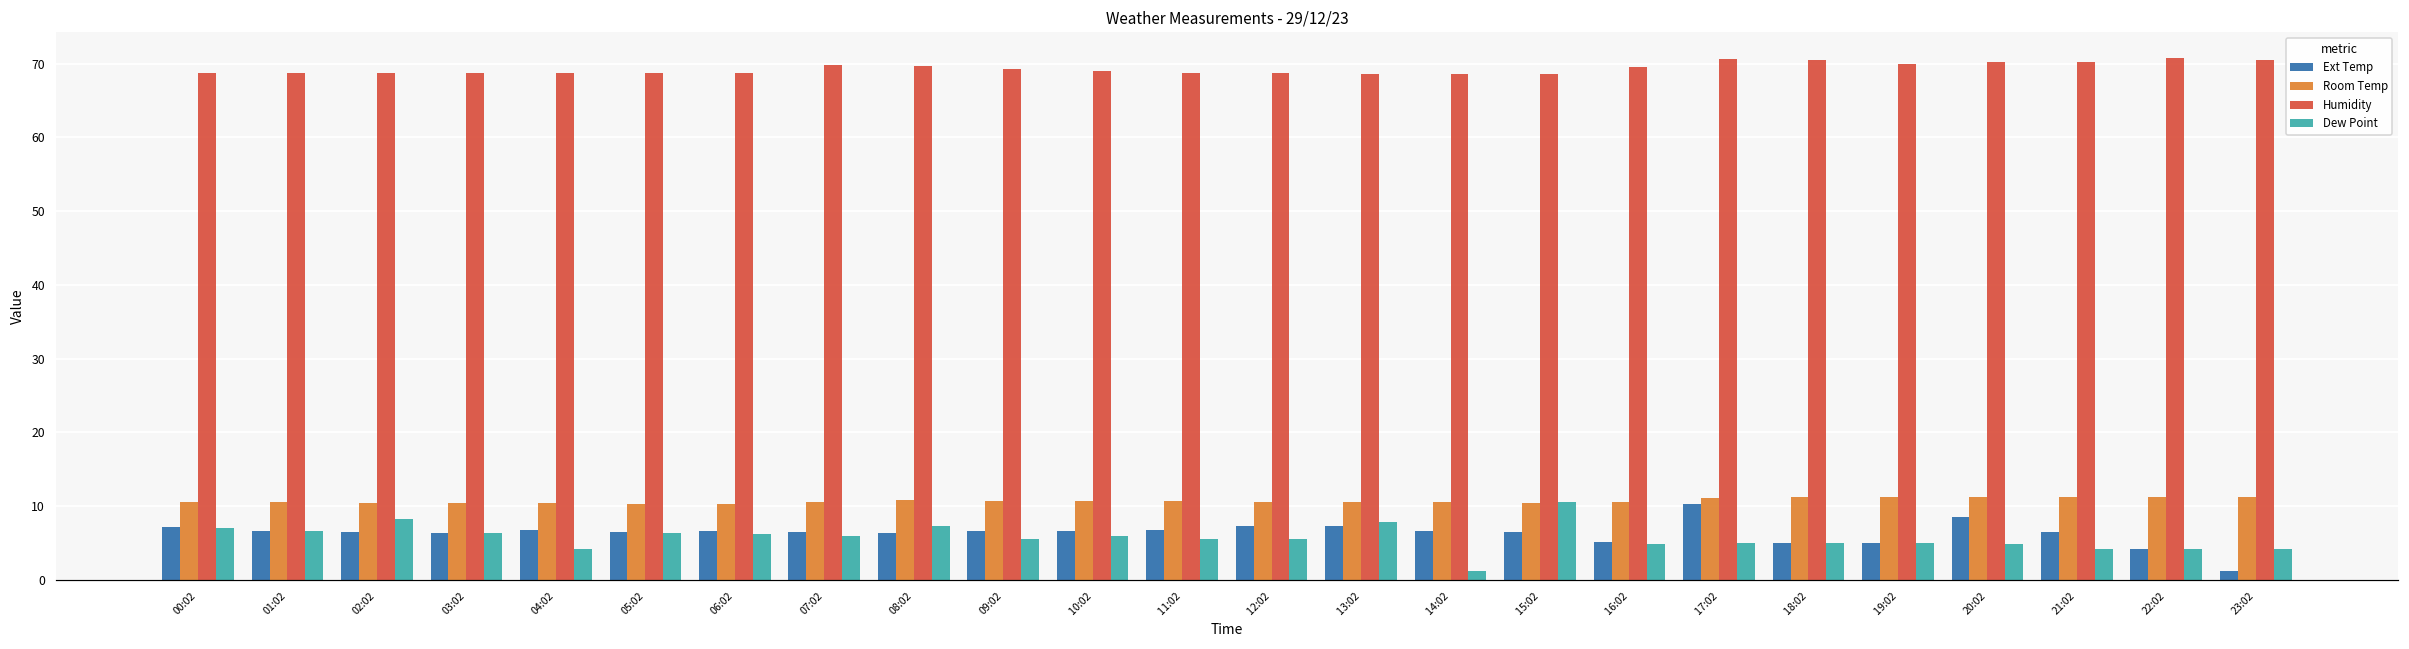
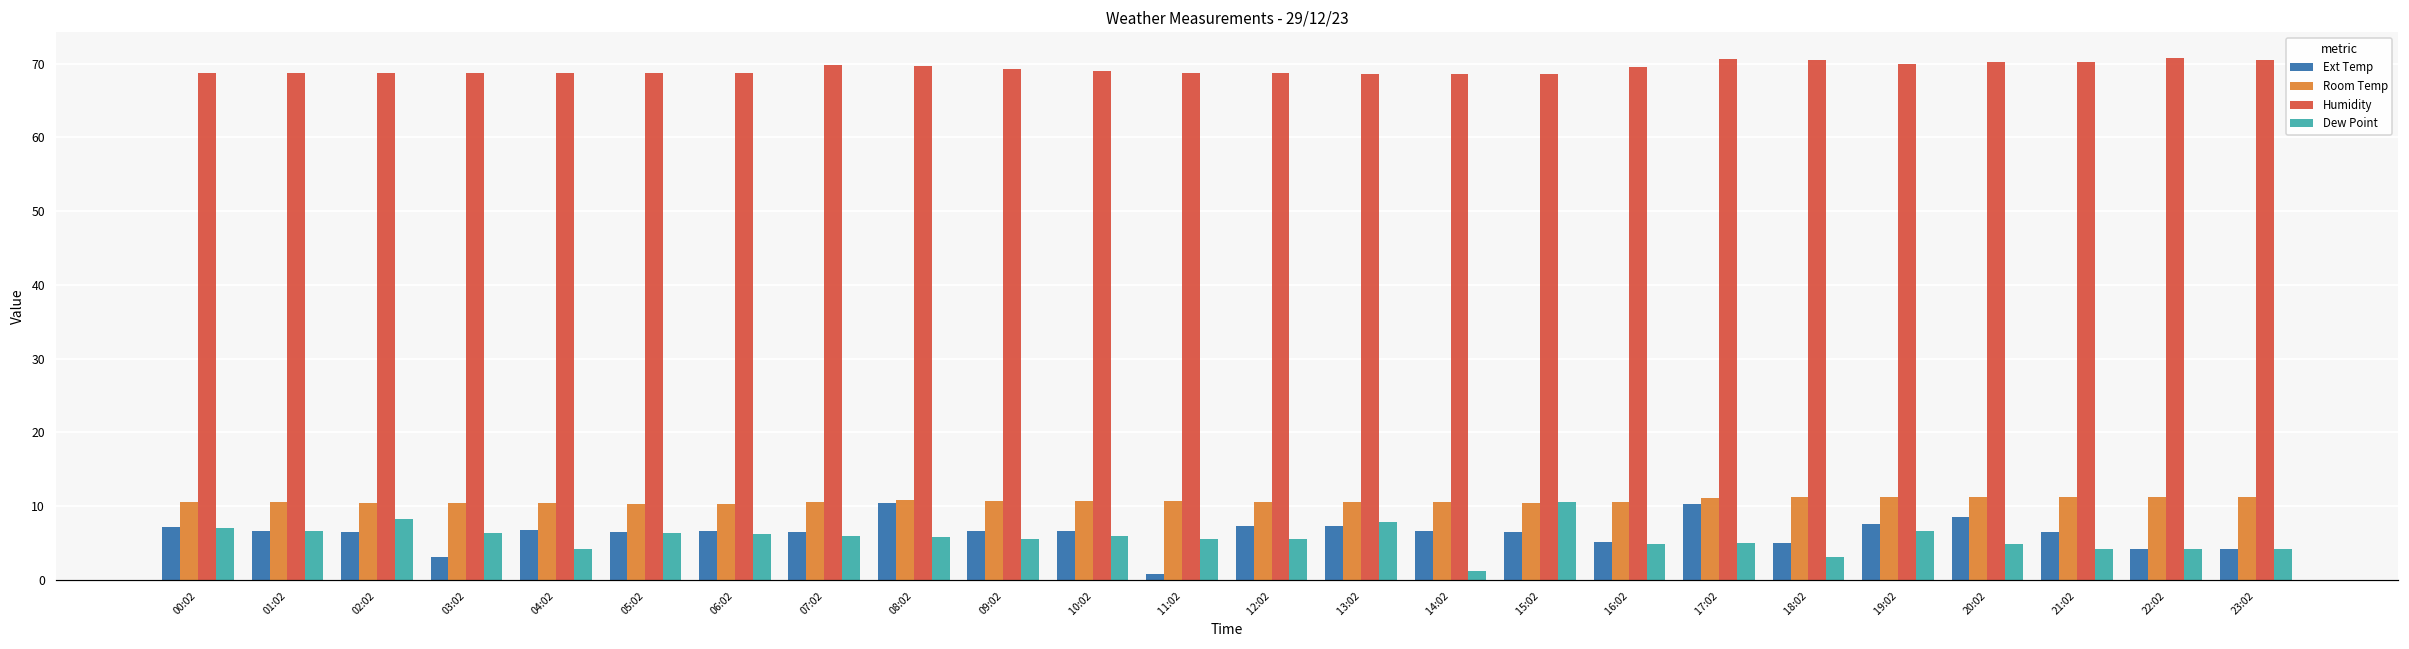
  {
    "Ext Temp": {
      "00:02": 7,
      "01:02": 7,
      "02:02": 7,
-     "03:02": 6,
+     "03:02": 3,
      "04:02": 7,
      "05:02": 7,
      "06:02": 7,
      "07:02": 6,
-     "08:02": 6,
+     "08:02": 10,
      "09:02": 7,
      "10:02": 7,
-     "11:02": 7,
+     "11:02": 1,
      "12:02": 7,
      "13:02": 7,
      "14:02": 7,
      "15:02": 6,
      "16:02": 5,
      "17:02": 10,
      "18:02": 5,
-     "19:02": 5,
+     "19:02": 8,
      "20:02": 9,
      "21:02": 7,
      "22:02": 4,
-     "23:02": 1
+     "23:02": 4
    },
    "Dew Point": {
      "00:02": 7,
      "01:02": 7,
      "02:02": 8,
      "03:02": 6,
      "04:02": 4,
      "05:02": 6,
      "06:02": 6,
      "07:02": 6,
-     "08:02": 7,
+     "08:02": 6,
      "09:02": 6,
      "10:02": 6,
      "11:02": 6,
      "12:02": 6,
      "13:02": 8,
      "14:02": 1,
      "15:02": 11,
      "16:02": 5,
      "17:02": 5,
-     "18:02": 5,
-     "19:02": 5,
+     "18:02": 3,
+     "19:02": 7,
      "20:02": 5,
      "21:02": 4,
      "22:02": 4,
      "23:02": 4
    }
  }
